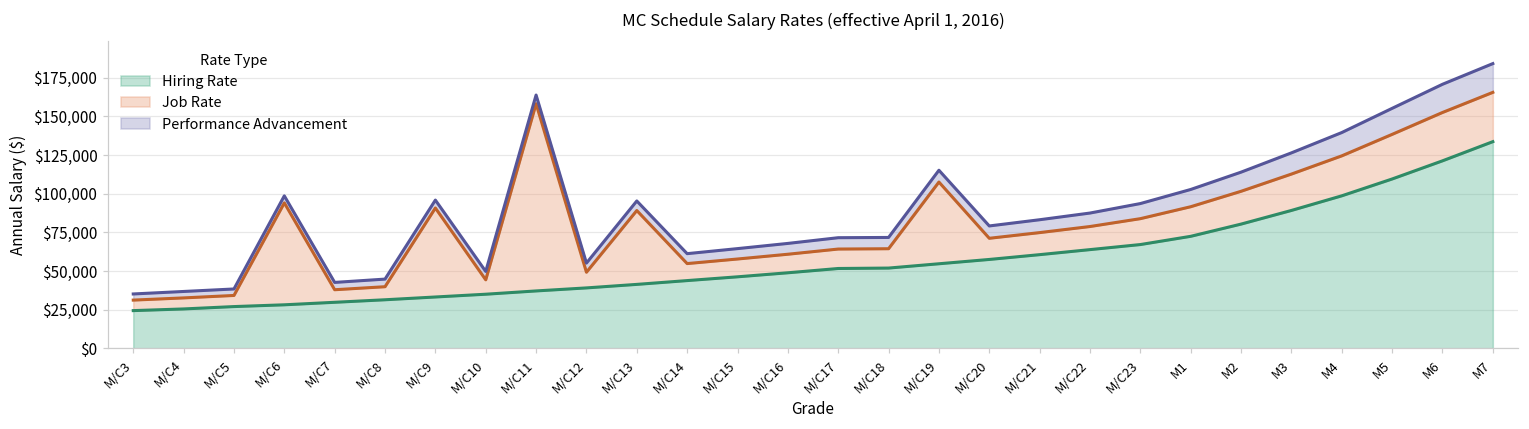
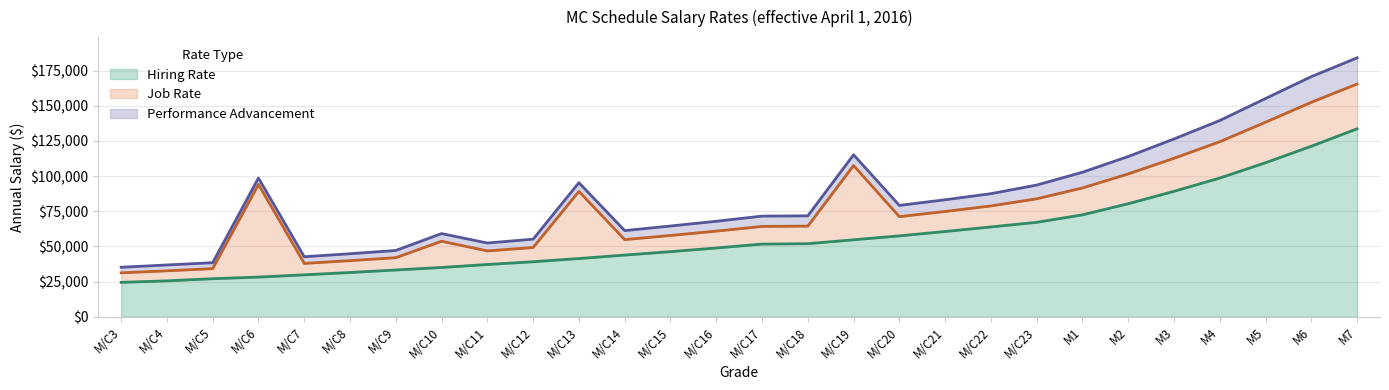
  {
    "Job Rate": {
      "M/C3": "$31,000",
      "M/C4": "$33,000",
      "M/C5": "$34,000",
      "M/C6": "$94,000",
      "M/C7": "$38,000",
      "M/C8": "$40,000",
-     "M/C9": "$91,000",
-     "M/C10": "$44,000",
-     "M/C11": "$158,000",
+     "M/C9": "$42,000",
+     "M/C10": "$54,000",
+     "M/C11": "$47,000",
      "M/C12": "$49,000",
      "M/C13": "$89,000",
      "M/C14": "$55,000",
      "M/C15": "$58,000",
      "M/C16": "$61,000",
      "M/C17": "$64,000",
      "M/C18": "$64,000",
      "M/C19": "$108,000",
      "M/C20": "$71,000",
      "M/C21": "$75,000",
      "M/C22": "$79,000",
      "M/C23": "$84,000",
      "M1": "$92,000",
      "M2": "$102,000",
      "M3": "$113,000",
      "M4": "$124,000",
      "M5": "$138,000",
      "M6": "$152,000",
      "M7": "$165,000"
    }
  }
